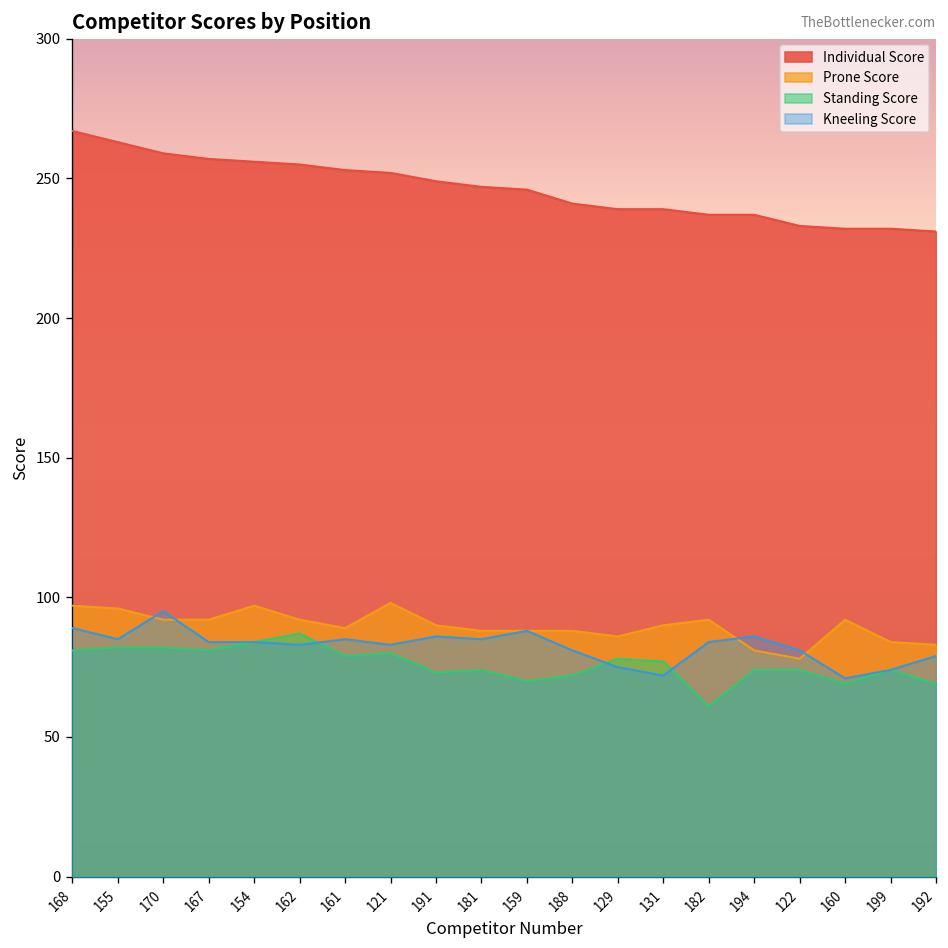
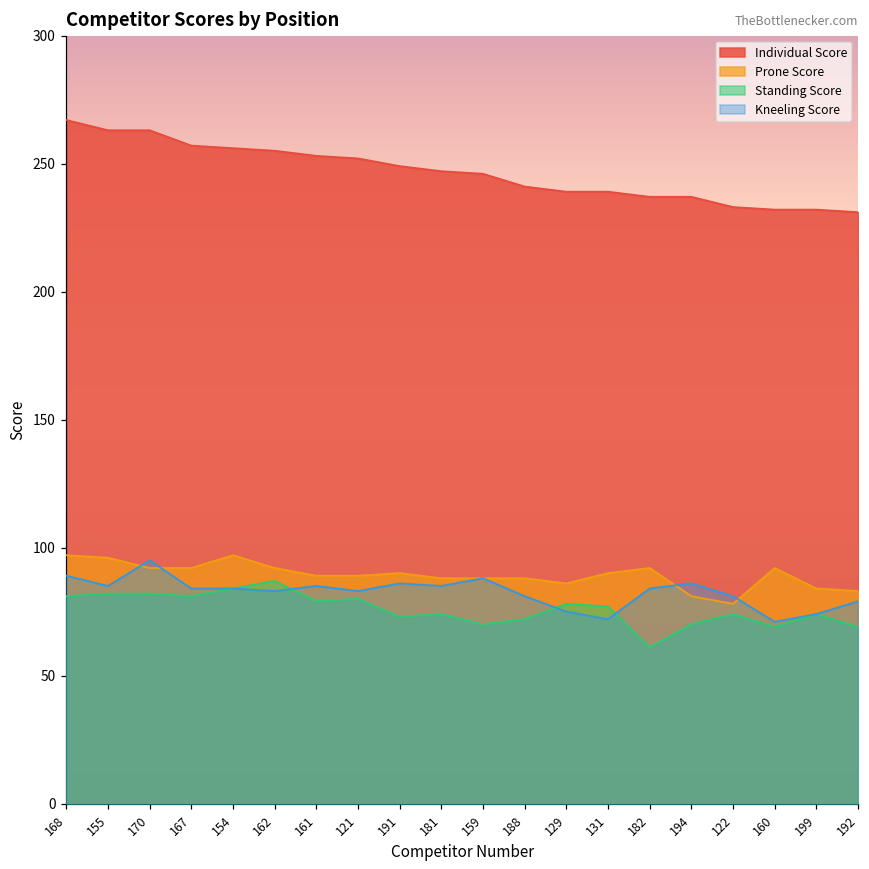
  {
    "Individual Score": {
      "168": 267,
      "155": 263,
-     "170": 259,
+     "170": 263,
      "167": 257,
      "154": 256,
      "162": 255,
      "161": 253,
      "121": 252,
      "191": 249,
      "181": 247,
      "159": 246,
      "188": 241,
      "129": 239,
      "131": 239,
      "182": 237,
      "194": 237,
      "122": 233,
      "160": 232,
      "199": 232,
      "192": 231
    },
    "Prone Score": {
      "168": 97,
      "155": 96,
      "170": 92,
      "167": 92,
      "154": 97,
      "162": 92,
      "161": 89,
-     "121": 98,
+     "121": 89,
      "191": 90,
      "181": 88,
      "188": 88,
      "129": 86,
      "131": 90,
      "182": 92,
      "194": 81,
      "122": 78,
      "160": 92,
      "199": 84,
      "192": 83
    },
    "Standing Score": {
      "168": 81,
      "155": 82,
      "170": 82,
      "167": 81,
      "162": 87,
      "161": 79,
      "121": 80,
      "191": 73,
      "181": 74,
      "159": 70,
      "188": 72,
      "129": 78,
      "131": 77,
      "182": 61,
-     "194": 74,
+     "194": 70,
      "122": 74,
      "160": 69,
      "192": 69
    },
    "Kneeling Score": {
      "168": 89,
      "155": 85,
      "170": 95,
      "167": 84,
      "162": 83,
      "161": 85,
      "121": 83,
      "191": 86,
      "181": 85,
      "188": 81,
      "129": 75,
      "131": 72,
      "182": 84,
      "194": 86,
      "122": 81,
      "160": 71,
      "192": 79
    }
  }
